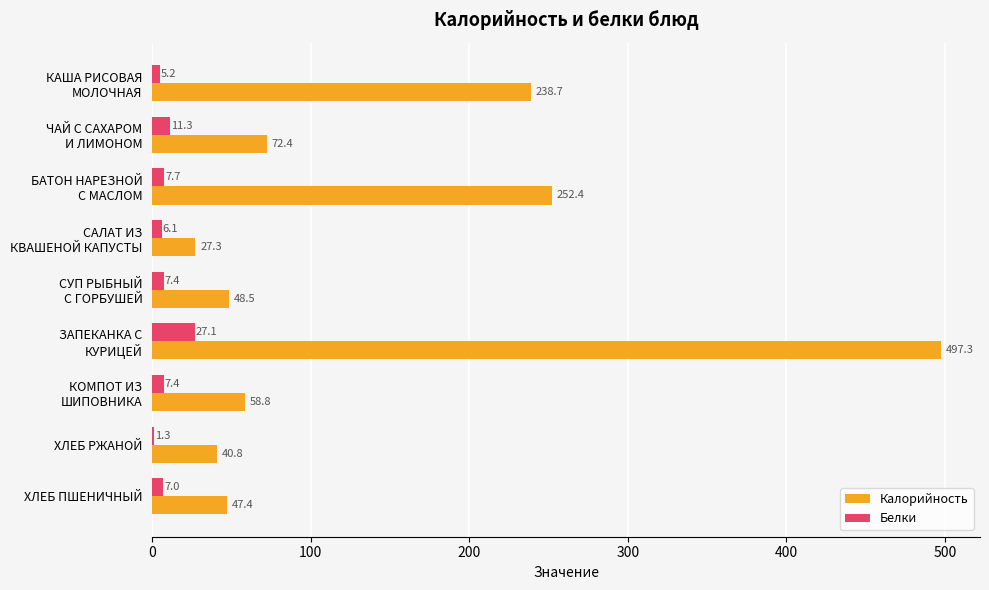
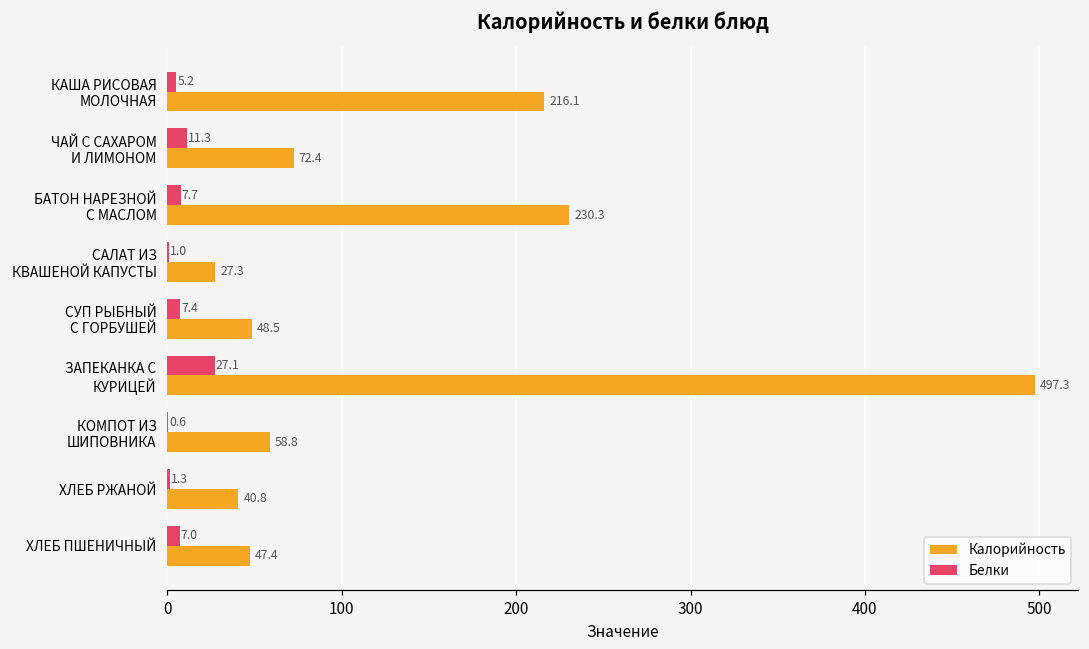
  {
    "Калорийность": {
-     "КАША РИСОВАЯ МОЛОЧНАЯ": 238.7,
+     "КАША РИСОВАЯ МОЛОЧНАЯ": 216.1,
      "ЧАЙ С САХАРОМ И ЛИМОНОМ": 72.4,
-     "БАТОН НАРЕЗНОЙ С МАСЛОМ": 252.4,
+     "БАТОН НАРЕЗНОЙ С МАСЛОМ": 230.3,
      "САЛАТ ИЗ КВАШЕНОЙ КАПУСТЫ": 27.3,
      "СУП РЫБНЫЙ С ГОРБУШЕЙ": 48.5,
      "ЗАПЕКАНКА С КУРИЦЕЙ": 497.3,
      "КОМПОТ ИЗ ШИПОВНИКА": 58.8,
      "ХЛЕБ РЖАНОЙ": 40.8,
      "ХЛЕБ ПШЕНИЧНЫЙ": 47.4
    },
    "Белки": {
      "КАША РИСОВАЯ МОЛОЧНАЯ": 5.2,
      "ЧАЙ С САХАРОМ И ЛИМОНОМ": 11.3,
      "БАТОН НАРЕЗНОЙ С МАСЛОМ": 7.7,
-     "САЛАТ ИЗ КВАШЕНОЙ КАПУСТЫ": 6.1,
+     "САЛАТ ИЗ КВАШЕНОЙ КАПУСТЫ": 1.0,
      "СУП РЫБНЫЙ С ГОРБУШЕЙ": 7.4,
      "ЗАПЕКАНКА С КУРИЦЕЙ": 27.1,
-     "КОМПОТ ИЗ ШИПОВНИКА": 7.4,
+     "КОМПОТ ИЗ ШИПОВНИКА": 0.6,
      "ХЛЕБ РЖАНОЙ": 1.3,
      "ХЛЕБ ПШЕНИЧНЫЙ": 7.0
    }
  }
